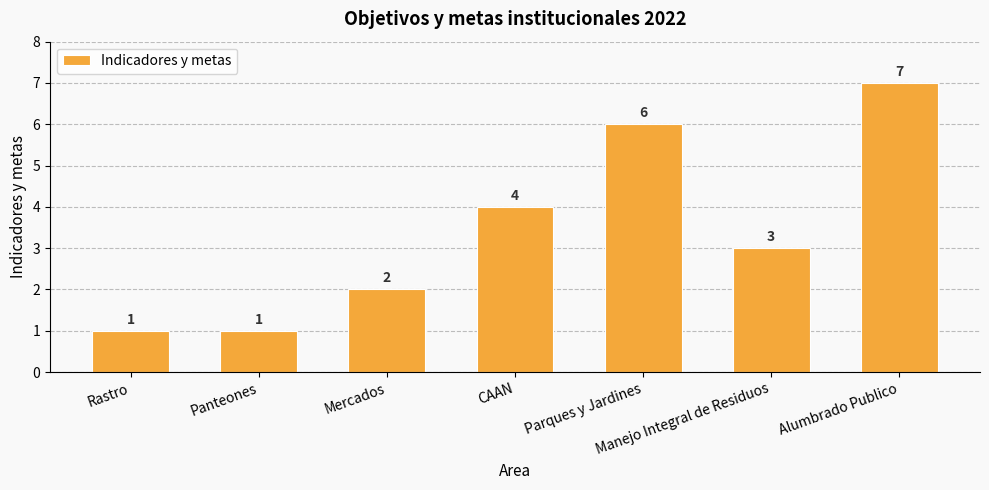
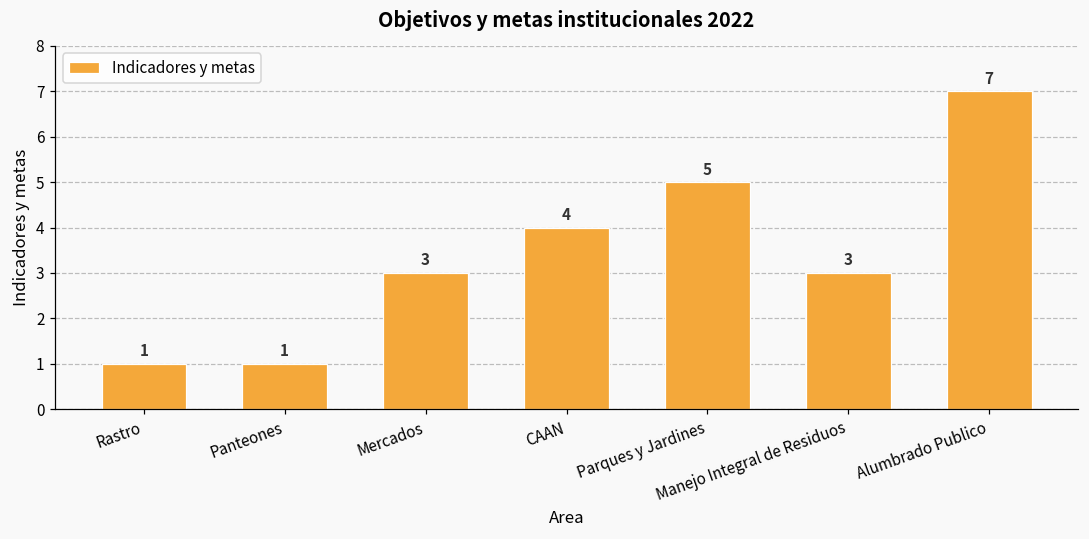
  {
    "Rastro": 1,
    "Panteones": 1,
-   "Mercados": 2,
+   "Mercados": 3,
    "CAAN": 4,
-   "Parques y Jardines": 6,
+   "Parques y Jardines": 5,
    "Manejo Integral de Residuos": 3,
    "Alumbrado Publico": 7
  }
